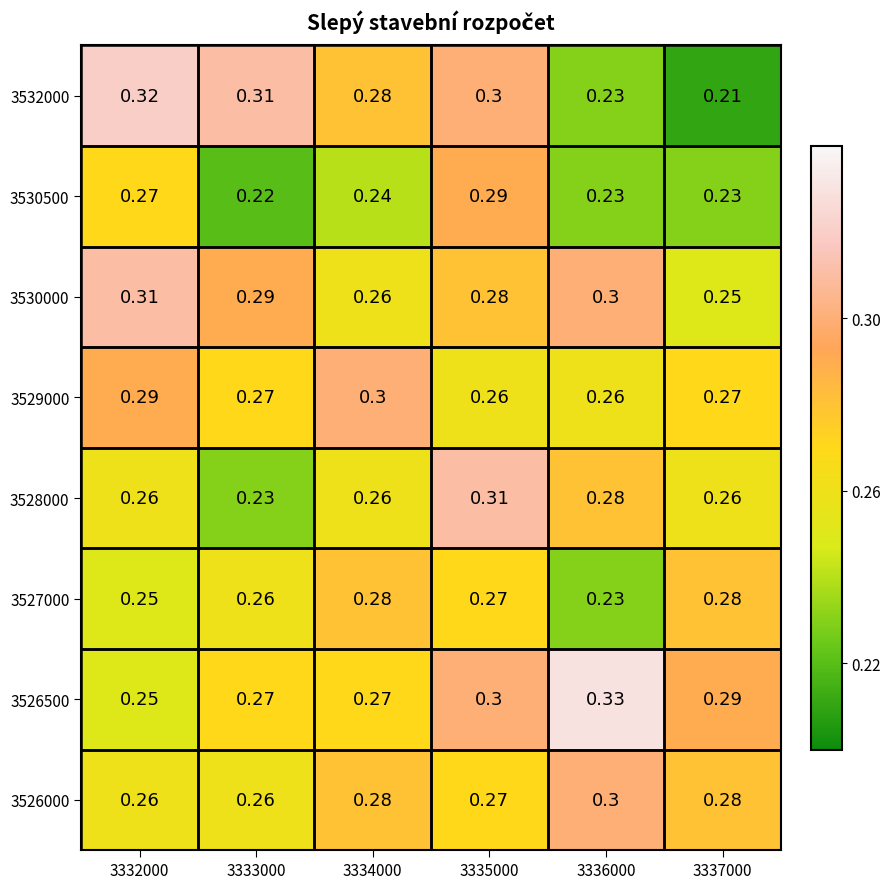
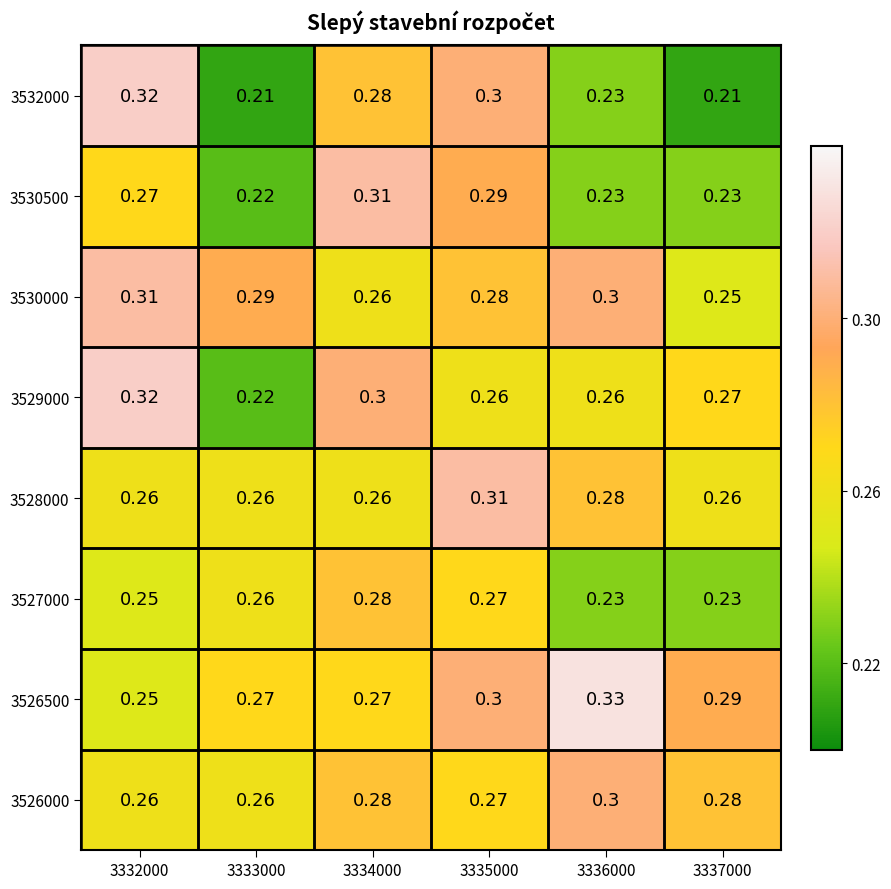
  {
    "3532000": {
      "3332000": 0.32,
-     "3333000": 0.31,
+     "3333000": 0.21,
      "3334000": 0.28,
      "3335000": 0.3,
      "3336000": 0.23,
      "3337000": 0.21
    },
    "3530500": {
      "3332000": 0.27,
      "3333000": 0.22,
-     "3334000": 0.24,
+     "3334000": 0.31,
      "3335000": 0.29,
      "3336000": 0.23,
      "3337000": 0.23
    },
    "3530000": {
      "3332000": 0.31,
      "3333000": 0.29,
      "3334000": 0.26,
      "3335000": 0.28,
      "3336000": 0.3,
      "3337000": 0.25
    },
    "3529000": {
-     "3332000": 0.29,
-     "3333000": 0.27,
+     "3332000": 0.32,
+     "3333000": 0.22,
      "3334000": 0.3,
      "3335000": 0.26,
      "3336000": 0.26,
      "3337000": 0.27
    },
    "3528000": {
      "3332000": 0.26,
-     "3333000": 0.23,
+     "3333000": 0.26,
      "3334000": 0.26,
      "3335000": 0.31,
      "3336000": 0.28,
      "3337000": 0.26
    },
    "3527000": {
      "3332000": 0.25,
      "3333000": 0.26,
      "3334000": 0.28,
      "3335000": 0.27,
      "3336000": 0.23,
-     "3337000": 0.28
+     "3337000": 0.23
    },
    "3526500": {
      "3332000": 0.25,
      "3333000": 0.27,
      "3334000": 0.27,
      "3335000": 0.3,
      "3336000": 0.33,
      "3337000": 0.29
    },
    "3526000": {
      "3332000": 0.26,
      "3333000": 0.26,
      "3334000": 0.28,
      "3335000": 0.27,
      "3336000": 0.3,
      "3337000": 0.28
    }
  }
